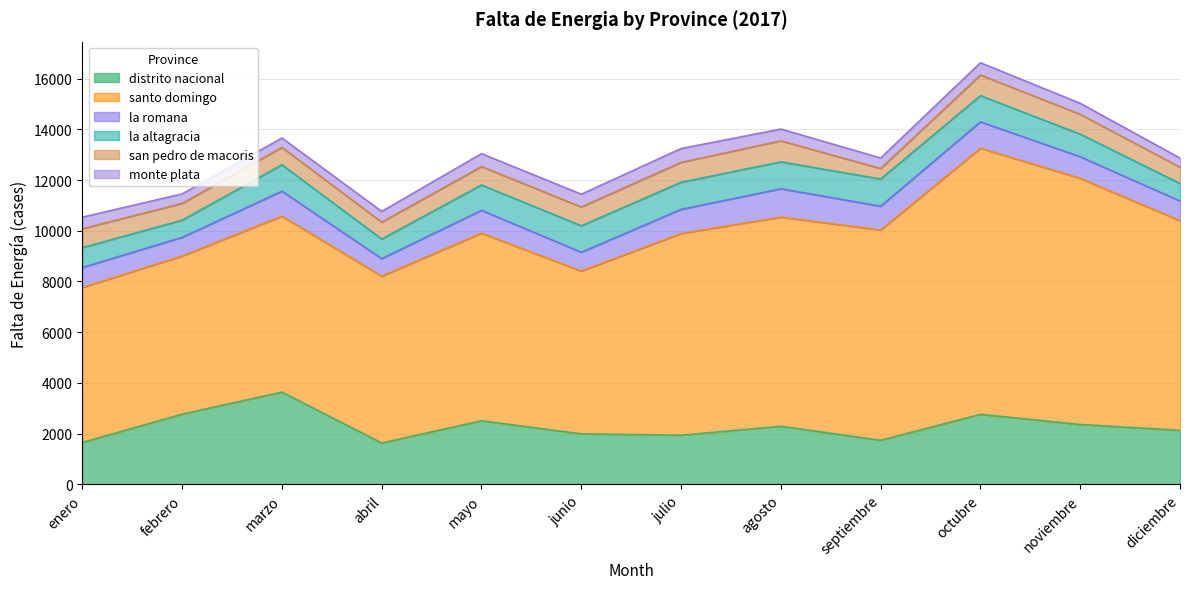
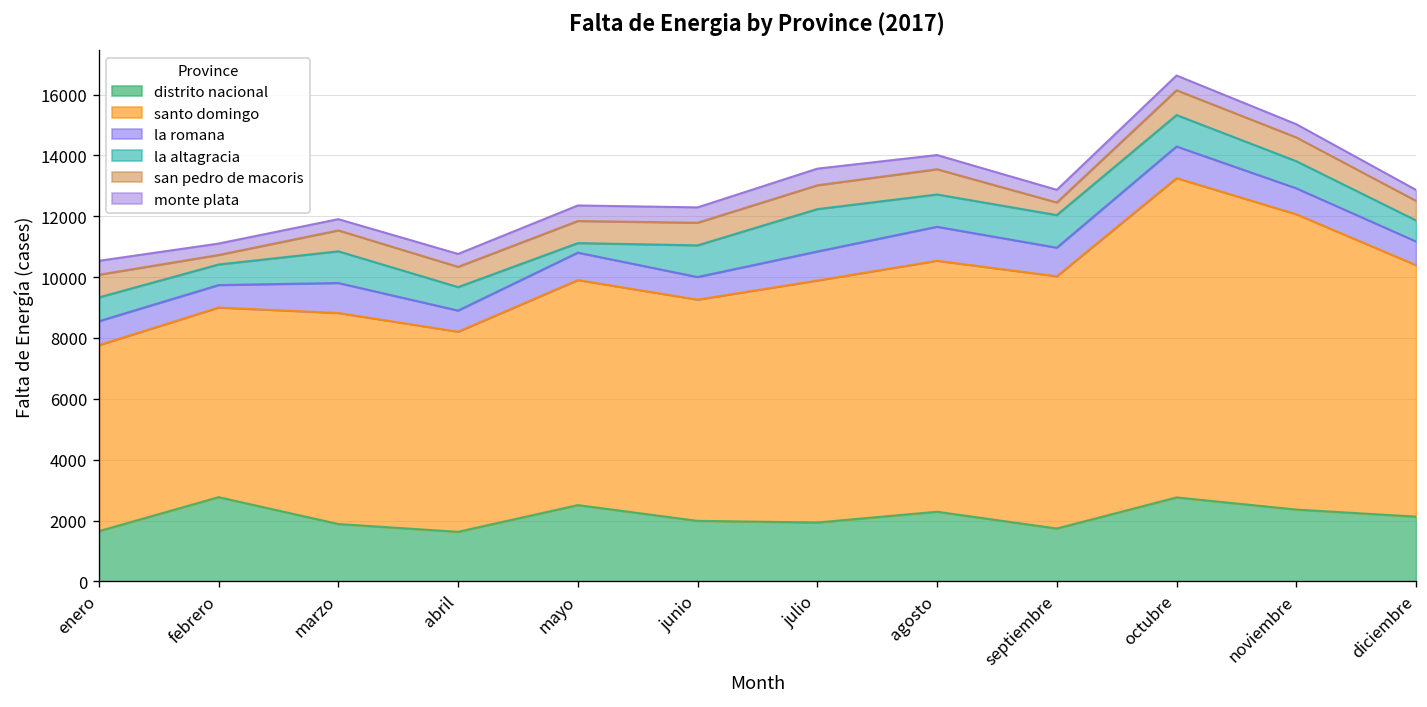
  {
    "distrito nacional": {
      "enero": 1700,
      "febrero": 2800,
-     "marzo": 3600,
+     "marzo": 1900,
      "abril": 1600,
      "mayo": 2500,
      "junio": 2000,
      "julio": 1900,
      "agosto": 2300,
      "septiembre": 1700,
      "octubre": 2800,
      "noviembre": 2400,
      "diciembre": 2100
    },
    "santo domingo": {
      "enero": 6100,
      "febrero": 6200,
      "marzo": 6900,
      "abril": 6600,
      "mayo": 7400,
-     "junio": 6400,
+     "junio": 7300,
      "julio": 8000,
      "agosto": 8200,
      "septiembre": 8300,
      "octubre": 10500,
      "noviembre": 9700,
      "diciembre": 8300
    },
    "la altagracia": {
      "enero": 800,
      "febrero": 700,
      "marzo": 1000,
      "abril": 800,
-     "mayo": 1000,
+     "mayo": 300,
      "junio": 1000,
-     "julio": 1100,
+     "julio": 1400,
      "agosto": 1100,
      "septiembre": 1100,
      "octubre": 1000,
      "noviembre": 900,
      "diciembre": 700
    },
    "san pedro de macoris": {
      "enero": 700,
-     "febrero": 700,
+     "febrero": 300,
      "marzo": 700,
      "abril": 700,
      "mayo": 700,
      "junio": 700,
      "julio": 800,
      "agosto": 800,
      "septiembre": 400,
      "octubre": 800,
      "noviembre": 800,
      "diciembre": 600
    }
  }
